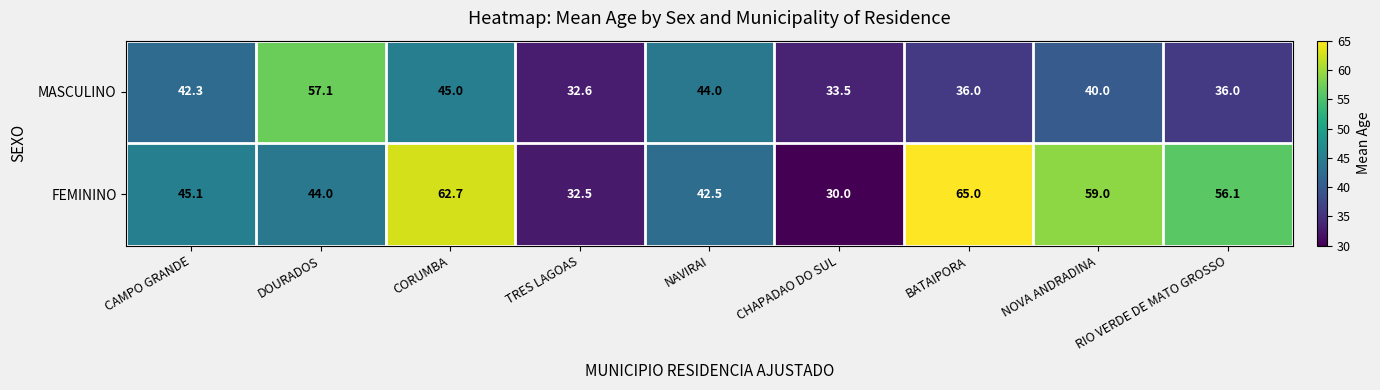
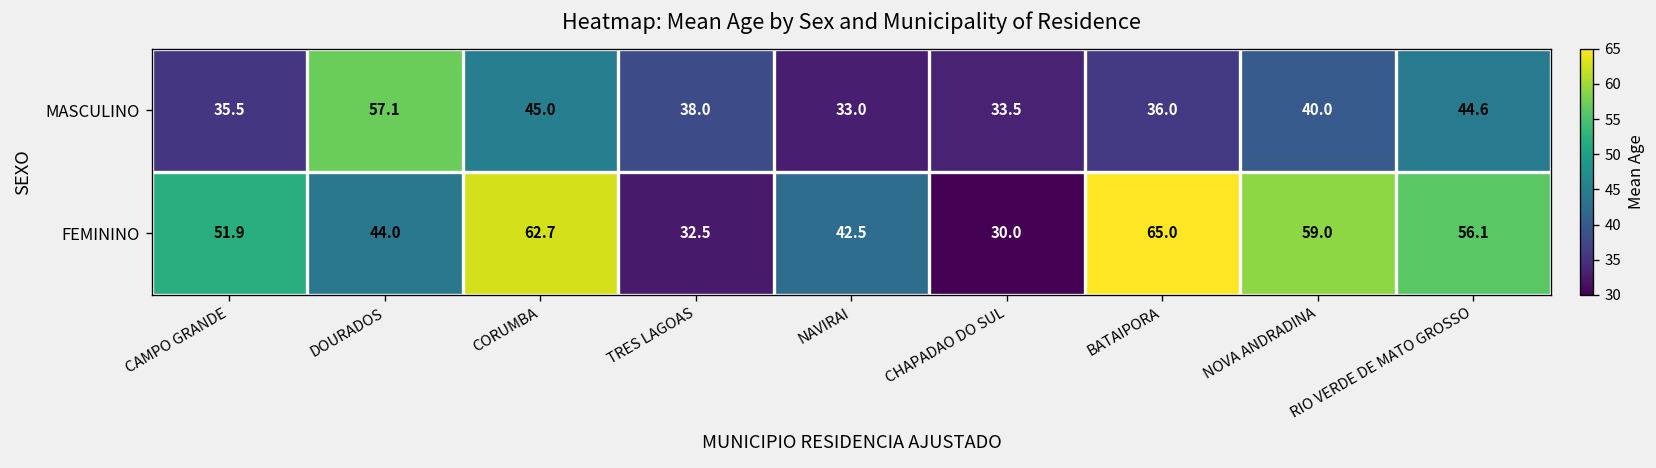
  {
    "MASCULINO": {
-     "CAMPO GRANDE": 42.3,
+     "CAMPO GRANDE": 35.5,
      "DOURADOS": 57.1,
      "CORUMBA": 45.0,
-     "TRES LAGOAS": 32.6,
-     "NAVIRAI": 44.0,
+     "TRES LAGOAS": 38.0,
+     "NAVIRAI": 33.0,
      "CHAPADAO DO SUL": 33.5,
      "BATAIPORA": 36.0,
      "NOVA ANDRADINA": 40.0,
-     "RIO VERDE DE MATO GROSSO": 36.0
+     "RIO VERDE DE MATO GROSSO": 44.6
    },
    "FEMININO": {
-     "CAMPO GRANDE": 45.1,
+     "CAMPO GRANDE": 51.9,
      "DOURADOS": 44.0,
      "CORUMBA": 62.7,
      "TRES LAGOAS": 32.5,
      "NAVIRAI": 42.5,
      "CHAPADAO DO SUL": 30.0,
      "BATAIPORA": 65.0,
      "NOVA ANDRADINA": 59.0,
      "RIO VERDE DE MATO GROSSO": 56.1
    }
  }
